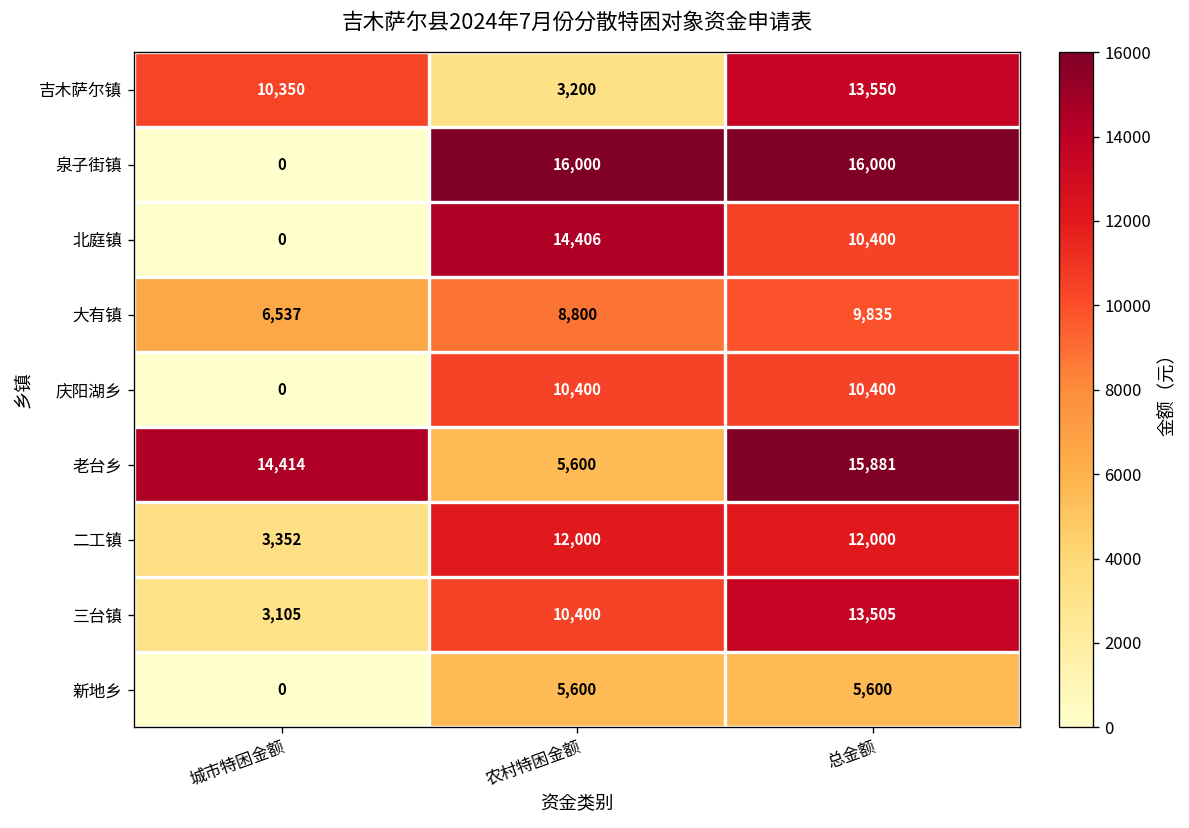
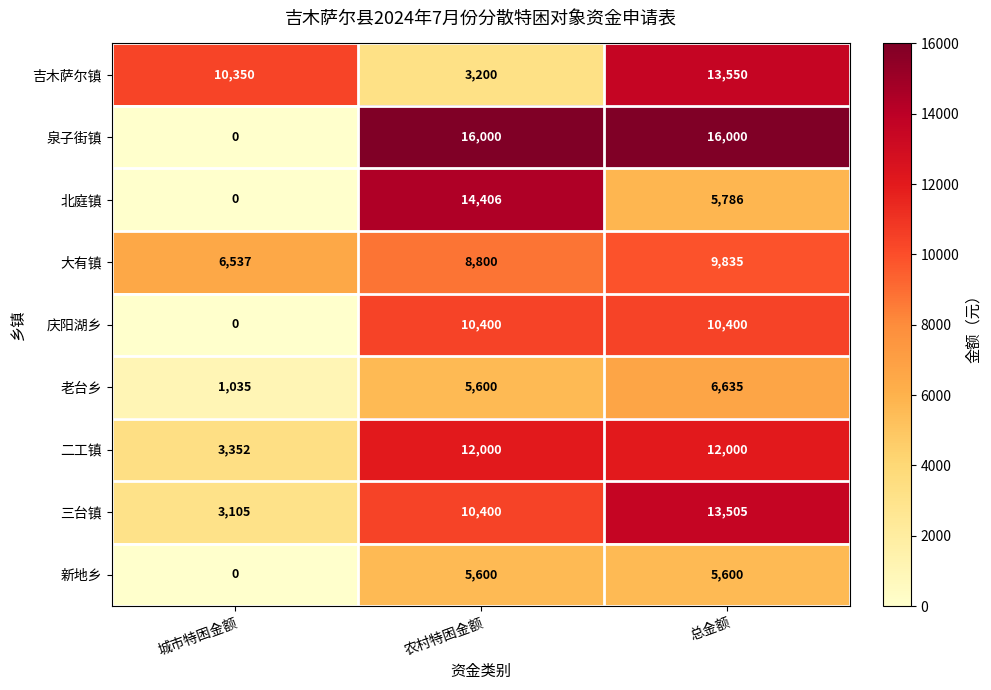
  {
    "吉木萨尔镇": {
      "城市特困金额": "10,350",
      "农村特困金额": "3,200",
      "总金额": "13,550"
    },
    "泉子街镇": {
      "城市特困金额": "0",
      "农村特困金额": "16,000",
      "总金额": "16,000"
    },
    "北庭镇": {
      "城市特困金额": "0",
      "农村特困金额": "14,406",
-     "总金额": "10,400"
+     "总金额": "5,786"
    },
    "大有镇": {
      "城市特困金额": "6,537",
      "农村特困金额": "8,800",
      "总金额": "9,835"
    },
    "庆阳湖乡": {
      "城市特困金额": "0",
      "农村特困金额": "10,400",
      "总金额": "10,400"
    },
    "老台乡": {
-     "城市特困金额": "14,414",
+     "城市特困金额": "1,035",
      "农村特困金额": "5,600",
-     "总金额": "15,881"
+     "总金额": "6,635"
    },
    "二工镇": {
      "城市特困金额": "3,352",
      "农村特困金额": "12,000",
      "总金额": "12,000"
    },
    "三台镇": {
      "城市特困金额": "3,105",
      "农村特困金额": "10,400",
      "总金额": "13,505"
    },
    "新地乡": {
      "城市特困金额": "0",
      "农村特困金额": "5,600",
      "总金额": "5,600"
    }
  }
